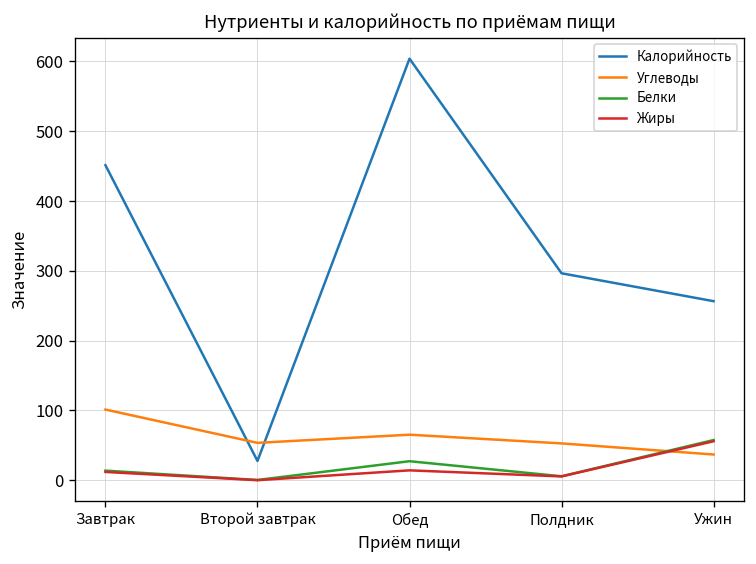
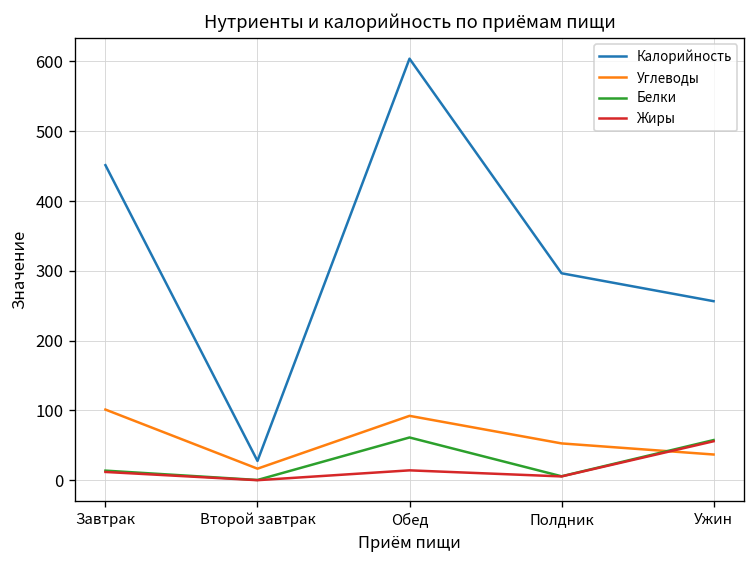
  {
    "Калорийность": {
      "Завтрак": 450,
      "Второй завтрак": 30,
      "Обед": 600,
      "Полдник": 300,
      "Ужин": 260
    },
    "Углеводы": {
      "Завтрак": 100,
-     "Второй завтрак": 50,
-     "Обед": 70,
+     "Второй завтрак": 20,
+     "Обед": 90,
      "Полдник": 50,
      "Ужин": 40
    },
    "Белки": {
-     "Обед": 30
+     "Обед": 60
    },
    "Жиры": {
      "Обед": 10
    }
  }
